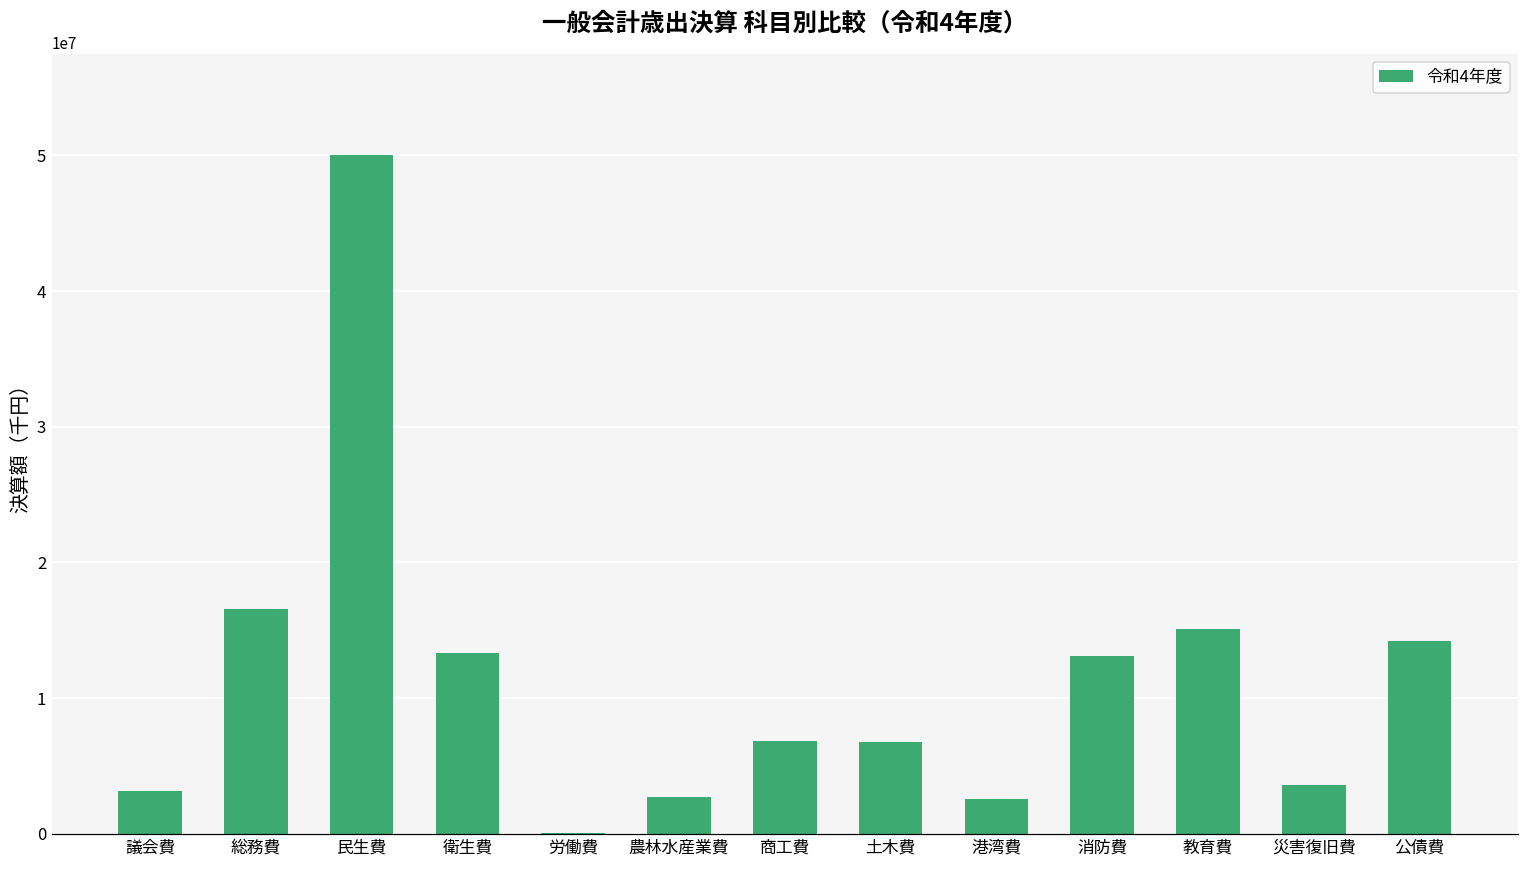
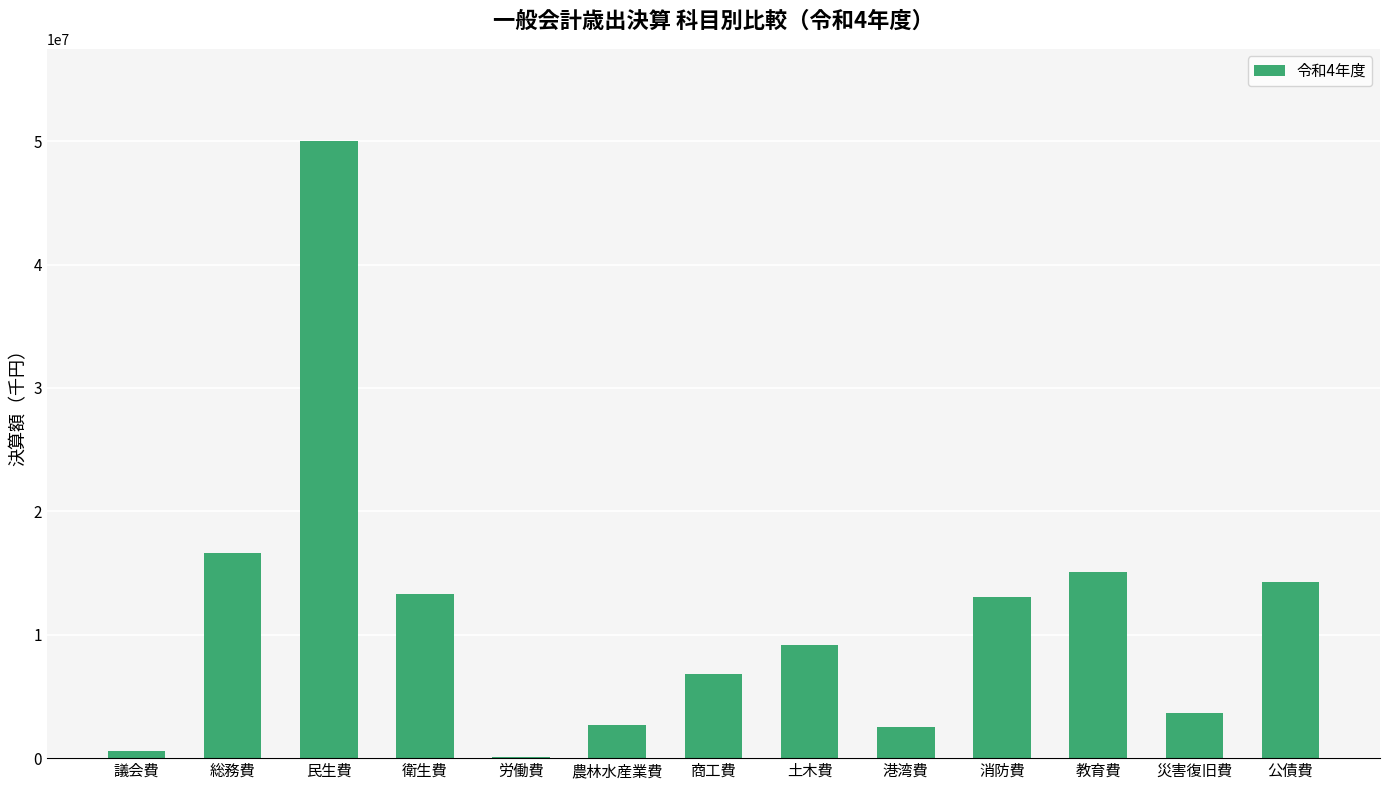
  {
-   "議会費": 3100000,
+   "議会費": 600000,
    "総務費": 16600000,
    "民生費": 50000000,
    "衛生費": 13300000,
    "農林水産業費": 2700000,
    "商工費": 6800000,
-   "土木費": 6700000,
+   "土木費": 9200000,
    "港湾費": 2500000,
    "消防費": 13100000,
    "教育費": 15100000,
    "災害復旧費": 3600000,
    "公債費": 14200000
  }
